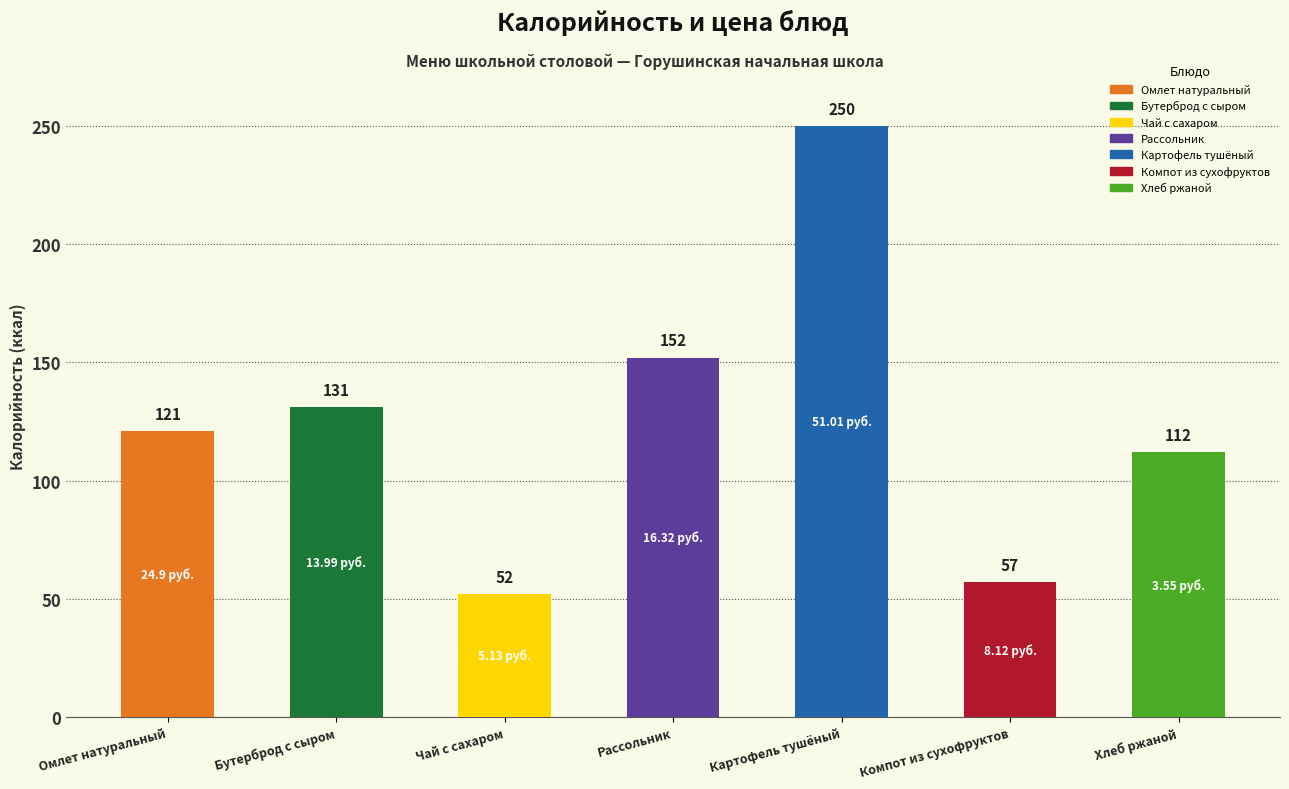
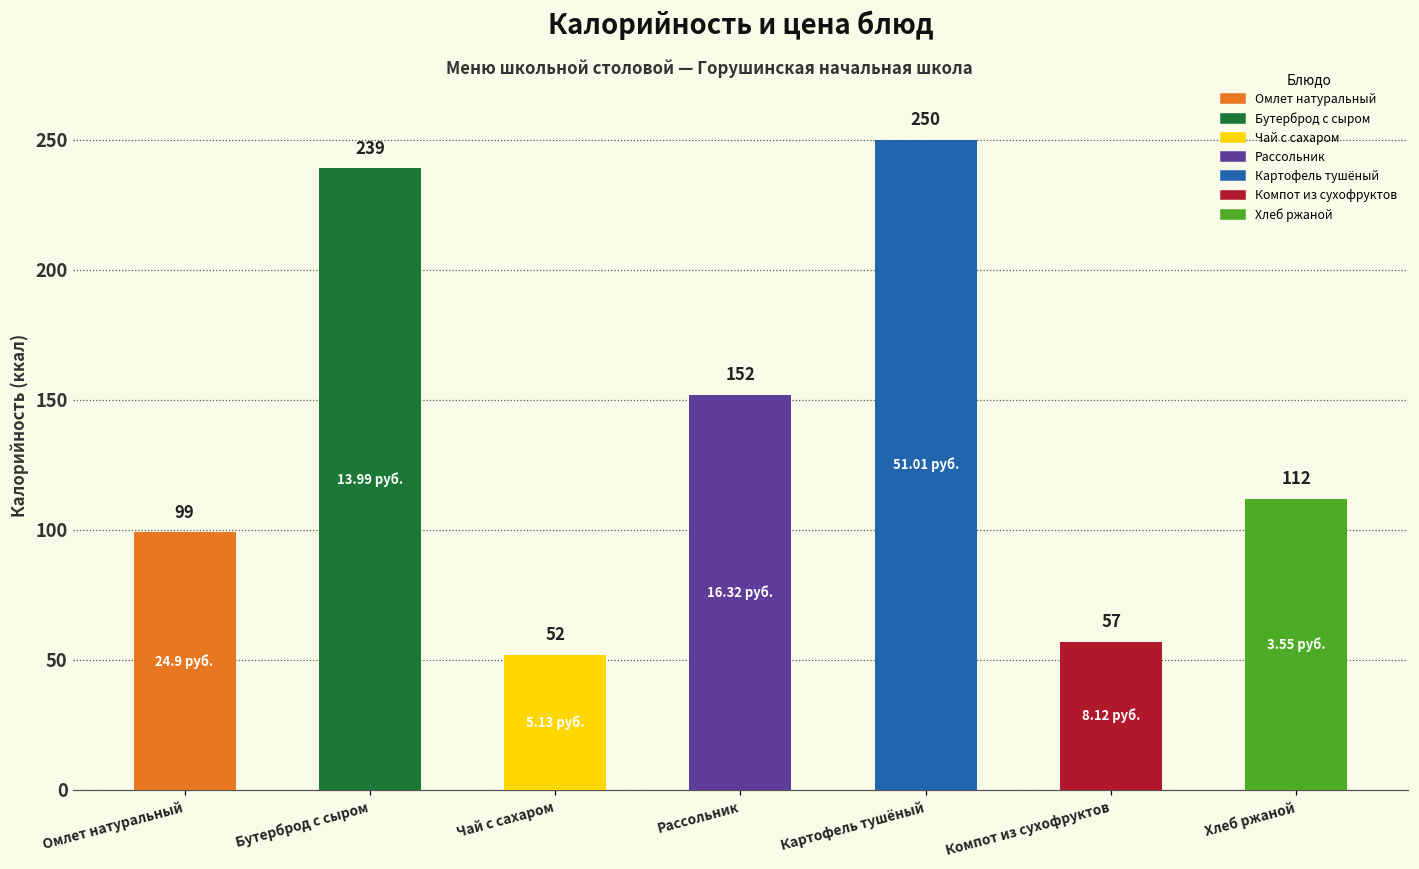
  {
-   "Омлет натуральный": 121,
-   "Бутерброд с сыром": 131,
+   "Омлет натуральный": 99,
+   "Бутерброд с сыром": 239,
    "Чай с сахаром": 52,
    "Рассольник": 152,
    "Картофель тушёный": 250,
    "Компот из сухофруктов": 57,
    "Хлеб ржаной": 112
  }
